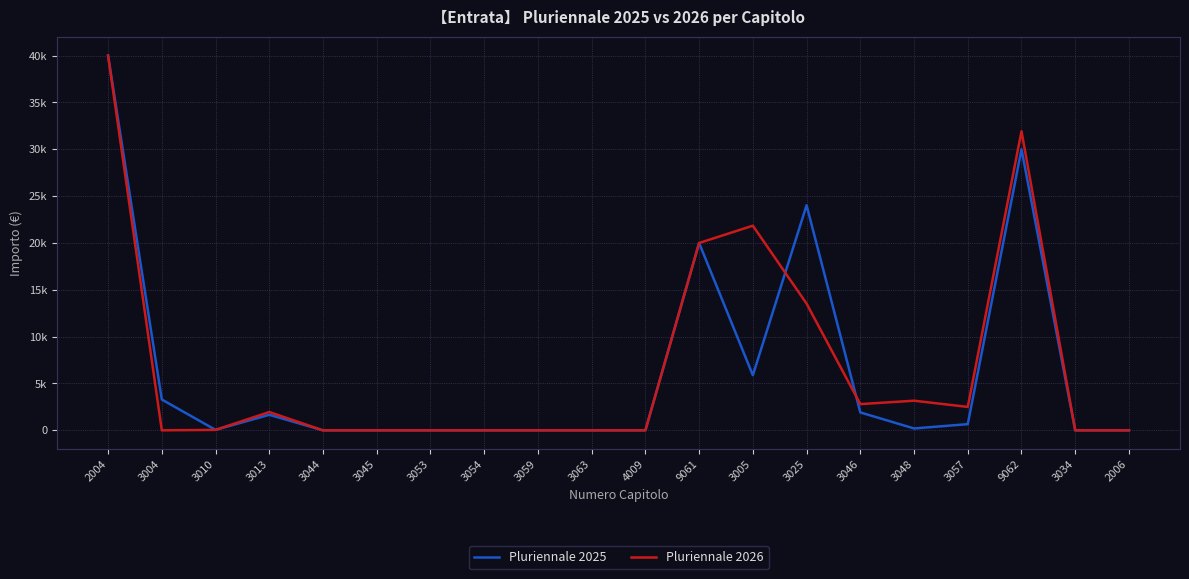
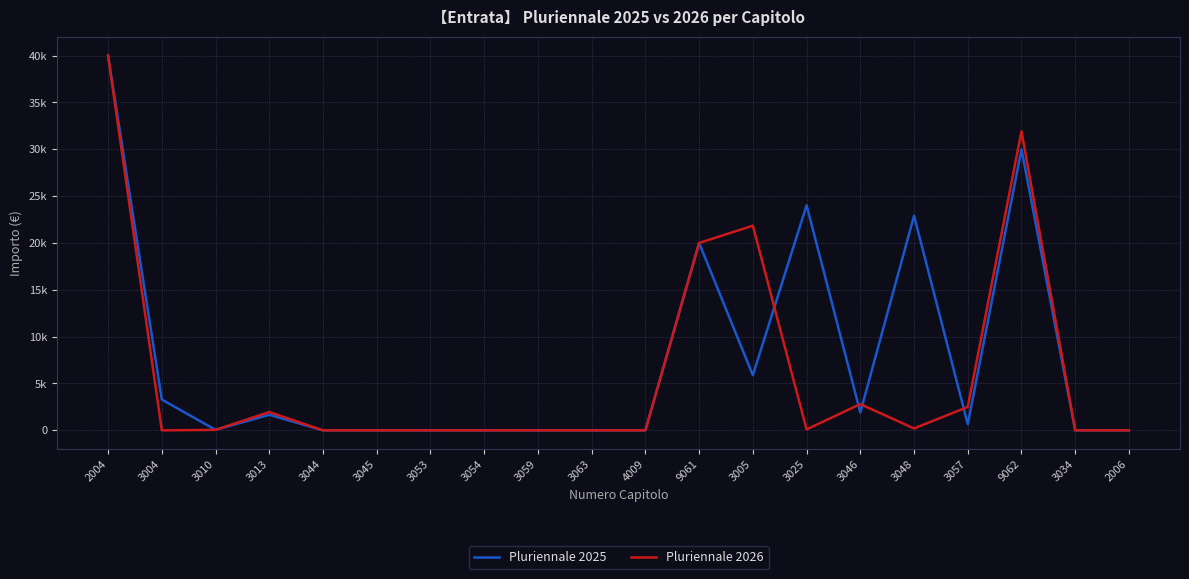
  {
    "Pluriennale 2025": {
      "3004": 3000,
      "3013": 2000,
      "3005": 6000,
      "3025": 24000,
      "3046": 2000,
-     "3048": 0,
+     "3048": 23000,
      "3057": 1000,
      "9062": 30000
    },
    "Pluriennale 2026": {
      "3004": 0,
      "3013": 2000,
      "3005": 22000,
-     "3025": 14000,
+     "3025": 0,
      "3046": 3000,
-     "3048": 3000,
+     "3048": 0,
      "3057": 3000,
      "9062": 32000
    }
  }
